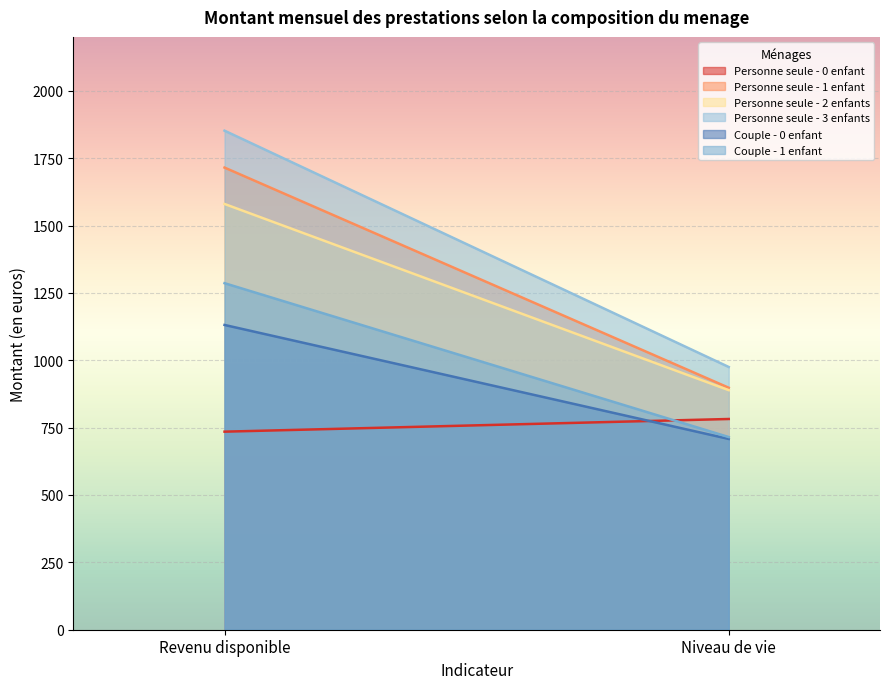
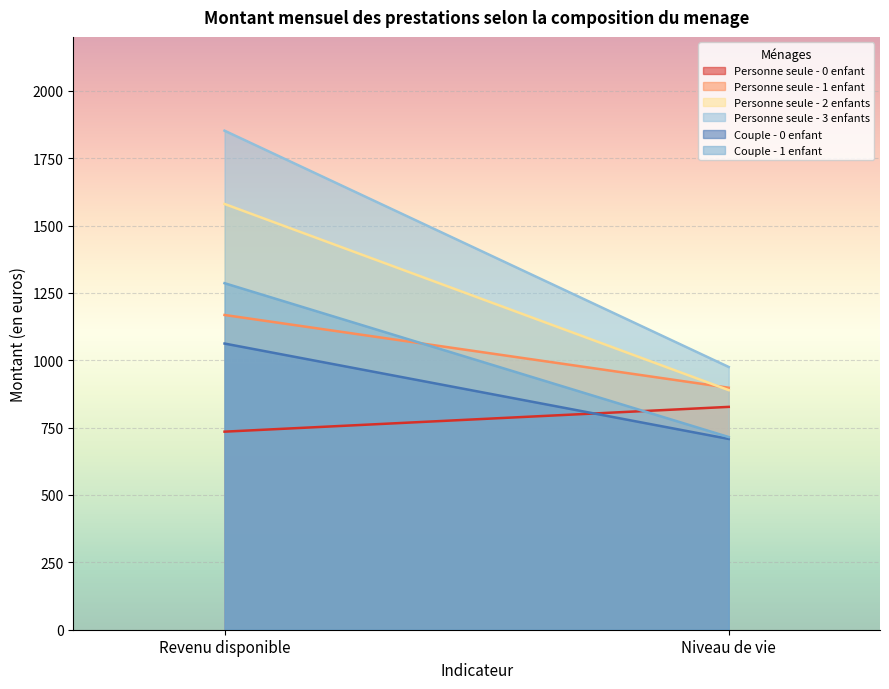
  {
    "Personne seule - 0 enfant": {
      "Revenu disponible": 740,
-     "Niveau de vie": 780
+     "Niveau de vie": 830
    },
    "Personne seule - 1 enfant": {
-     "Revenu disponible": 1720
+     "Revenu disponible": 1170
    },
    "Personne seule - 2 enfants": {
      "Revenu disponible": 1580
    },
    "Couple - 0 enfant": {
-     "Revenu disponible": 1130
+     "Revenu disponible": 1060
    }
  }
